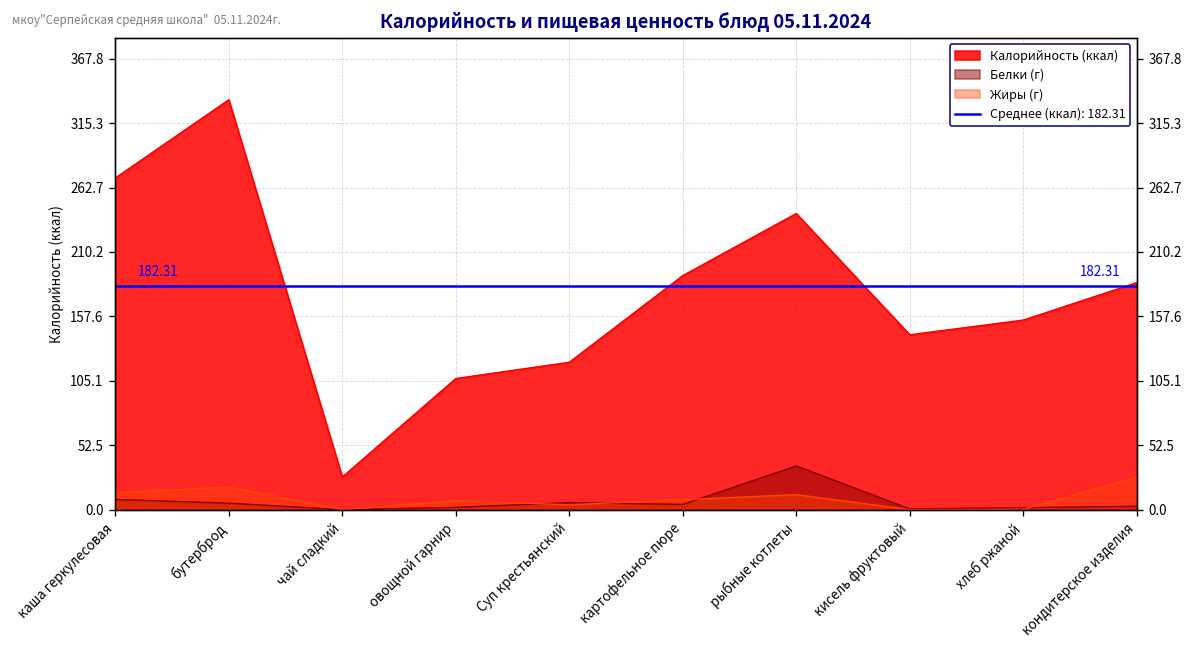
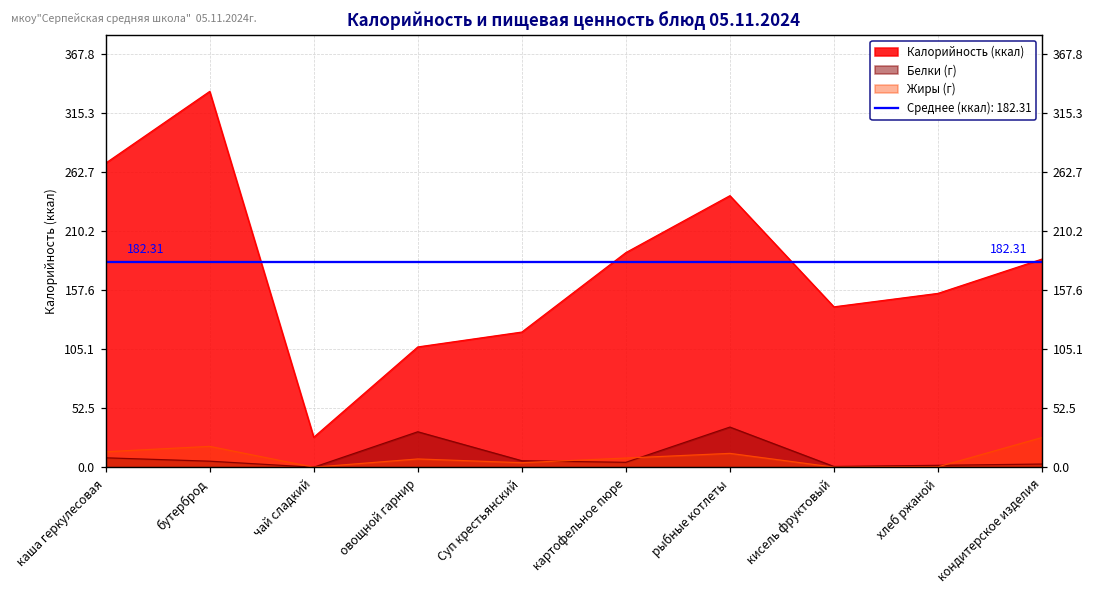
  {
    "Калорийность (ккал)": {
      "каша геркулесовая": 271,
      "бутерброд": 334,
      "чай сладкий": 27,
      "овощной гарнир": 107,
      "Суп крестьянский": 120,
      "картофельное пюре": 191,
      "рыбные котлеты": 242,
      "кисель фруктовый": 143,
      "хлеб ржаной": 155
    },
    "Белки (г)": {
      "каша геркулесовая": 8,
      "бутерброд": 5,
-     "овощной гарнир": 2,
+     "овощной гарнир": 32,
      "картофельное пюре": 4,
      "рыбные котлеты": 36,
      "кондитерское изделия": 3
    },
    "Жиры (г)": {
      "каша геркулесовая": 14,
      "бутерброд": 19,
      "овощной гарнир": 7,
      "картофельное пюре": 8,
      "рыбные котлеты": 12,
      "кондитерское изделия": 26
    }
  }
